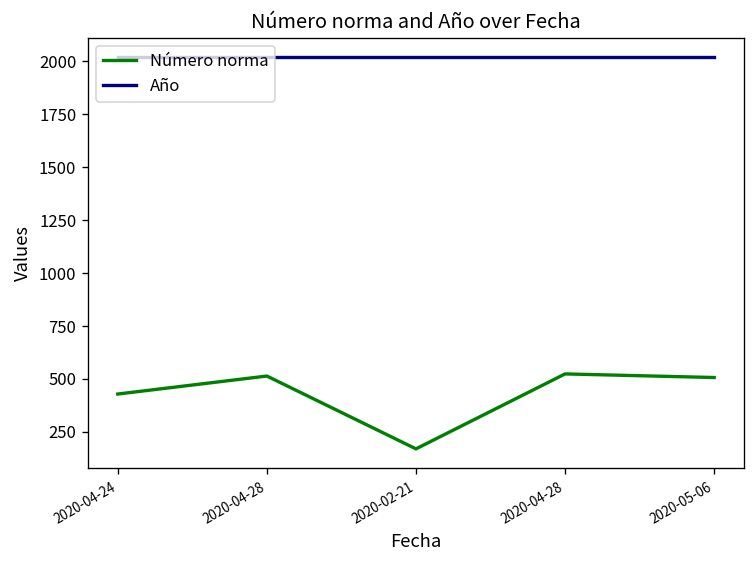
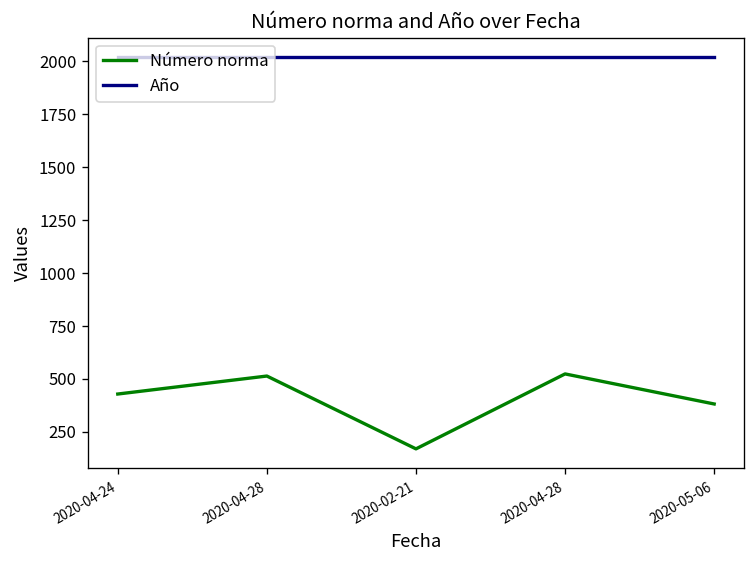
  {
    "Número norma": {
      "2020-04-24": 430,
      "2020-02-21": 170,
-     "2020-05-06": 510
+     "2020-05-06": 380
    },
    "Año": {
      "2020-02-21": 2020,
      "2020-05-06": 2020
    }
  }
